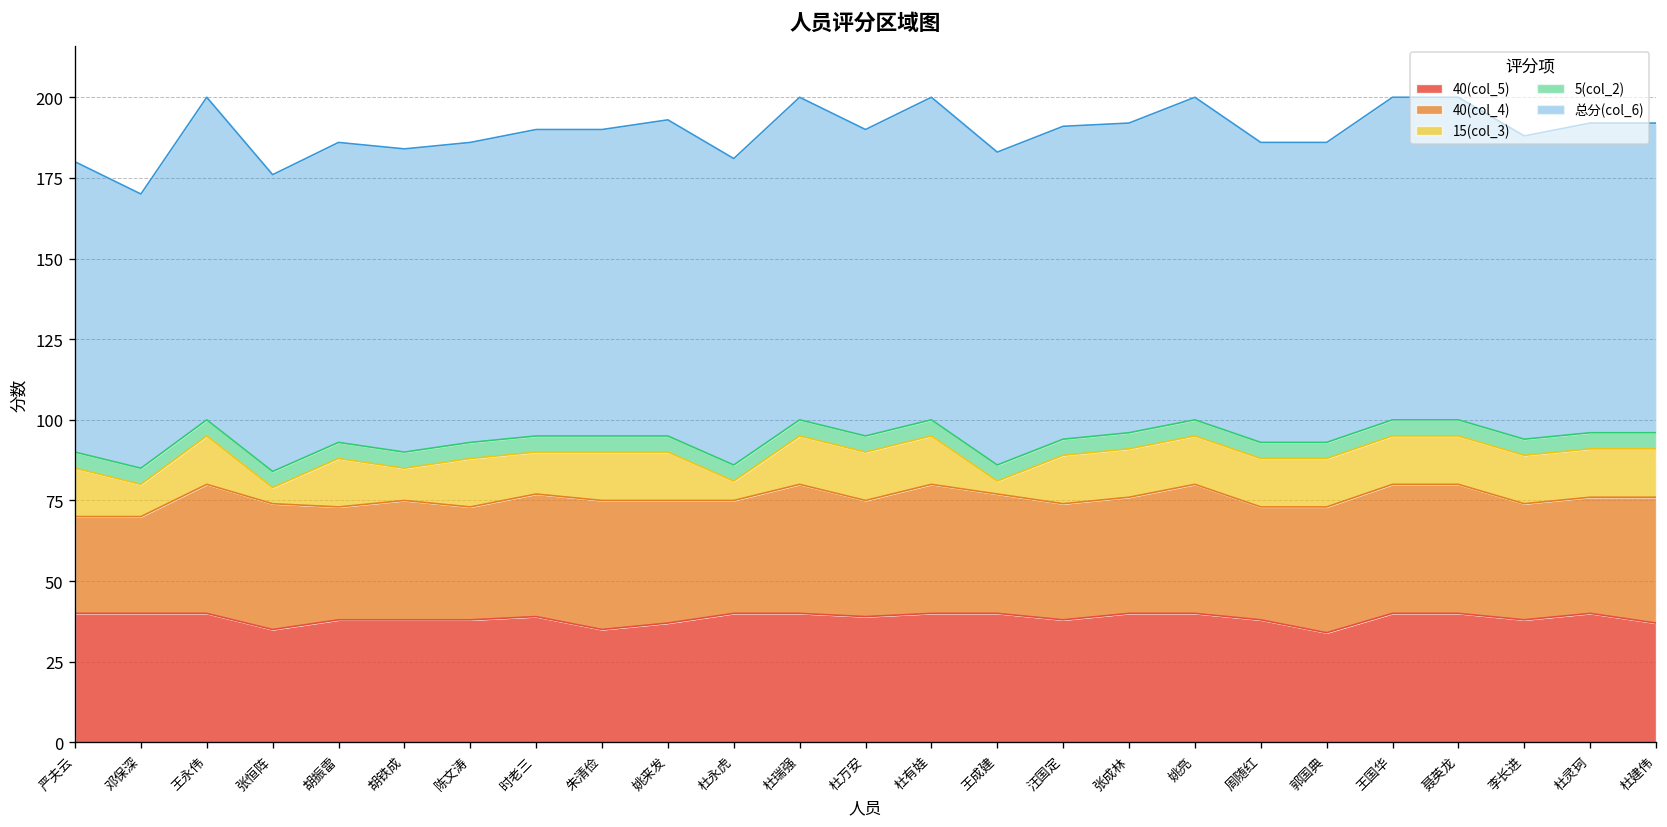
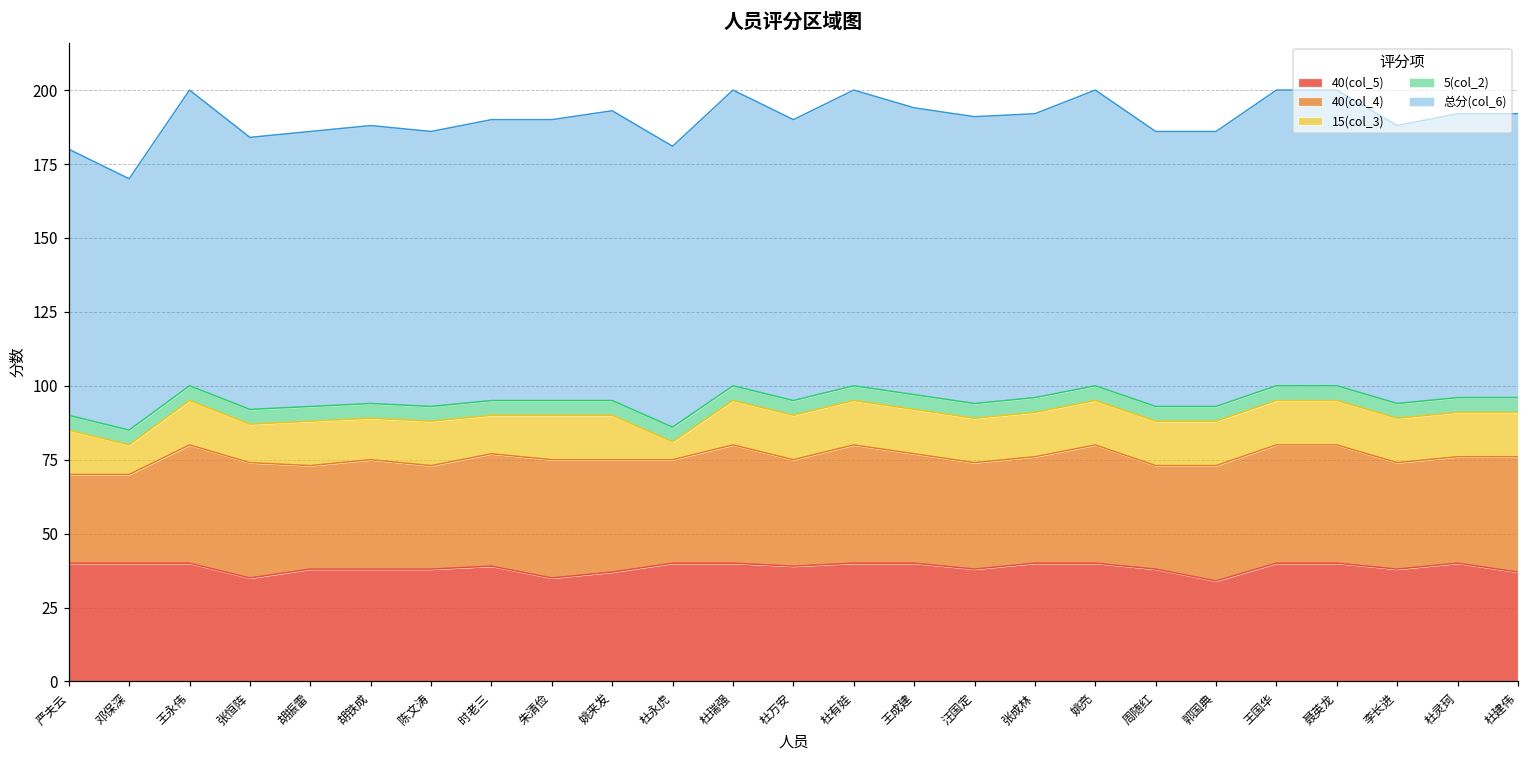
  {
    "15(col_3)": {
      "严夫云": 15,
      "邓保深": 10,
      "王永伟": 15,
-     "张恒阵": 5,
+     "张恒阵": 13,
      "胡振雷": 15,
-     "胡铁成": 10,
+     "胡铁成": 14,
      "陈文涛": 15,
      "时老三": 13,
      "朱清俭": 15,
      "姚来发": 15,
      "杜永虎": 6,
      "杜瑞强": 15,
      "杜万安": 15,
      "杜有娃": 15,
-     "王成建": 4,
+     "王成建": 15,
      "汪国定": 15,
      "张成林": 15,
      "姚亮": 15,
      "周随红": 15,
      "郭国典": 15,
      "王国华": 15,
      "聂英龙": 15,
      "李长进": 15,
      "杜灵珂": 15,
      "杜建伟": 15
    },
    "5(col_2)": {
      "严夫云": 5,
      "邓保深": 5,
      "王永伟": 5,
      "张恒阵": 5,
      "胡振雷": 5,
      "胡铁成": 5,
      "陈文涛": 5,
      "时老三": 5,
      "朱清俭": 5,
      "姚来发": 5,
      "杜永虎": 5,
      "杜瑞强": 5,
      "杜万安": 5,
      "杜有娃": 5,
      "王成建": 5,
      "汪国定": 5,
      "张成林": 5,
      "姚亮": 5,
      "周随红": 5,
      "郭国典": 5,
      "王国华": 5,
      "聂英龙": 5,
      "李长进": 5,
      "杜灵珂": 5,
      "杜建伟": 5
    },
    "总分(col_6)": {
      "严夫云": 90,
      "邓保深": 85,
      "王永伟": 100,
      "张恒阵": 92,
      "胡振雷": 93,
      "胡铁成": 94,
      "陈文涛": 93,
      "时老三": 95,
      "朱清俭": 95,
      "姚来发": 98,
      "杜永虎": 95,
      "杜瑞强": 100,
      "杜万安": 95,
      "杜有娃": 100,
      "王成建": 97,
      "汪国定": 97,
      "张成林": 96,
      "姚亮": 100,
      "周随红": 93,
      "郭国典": 93,
      "王国华": 100,
      "杜建伟": 96
    }
  }
